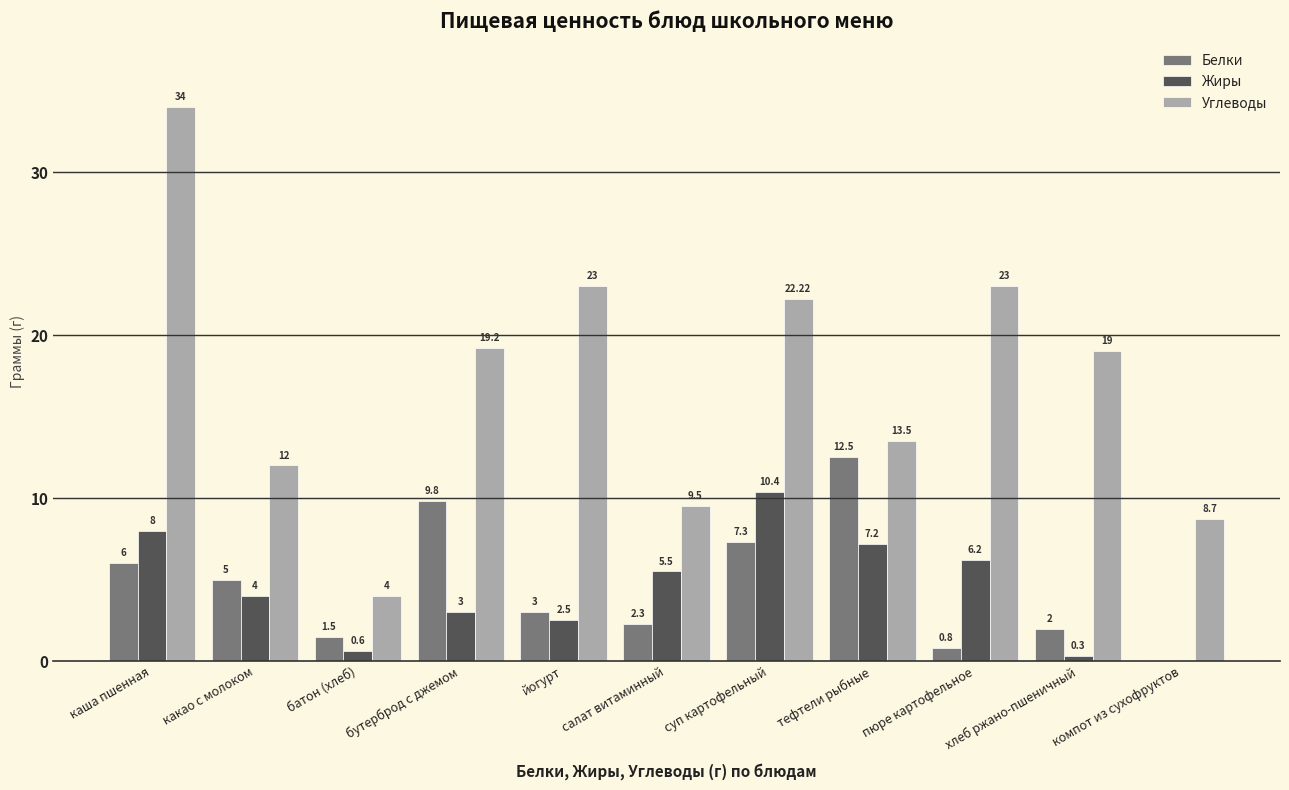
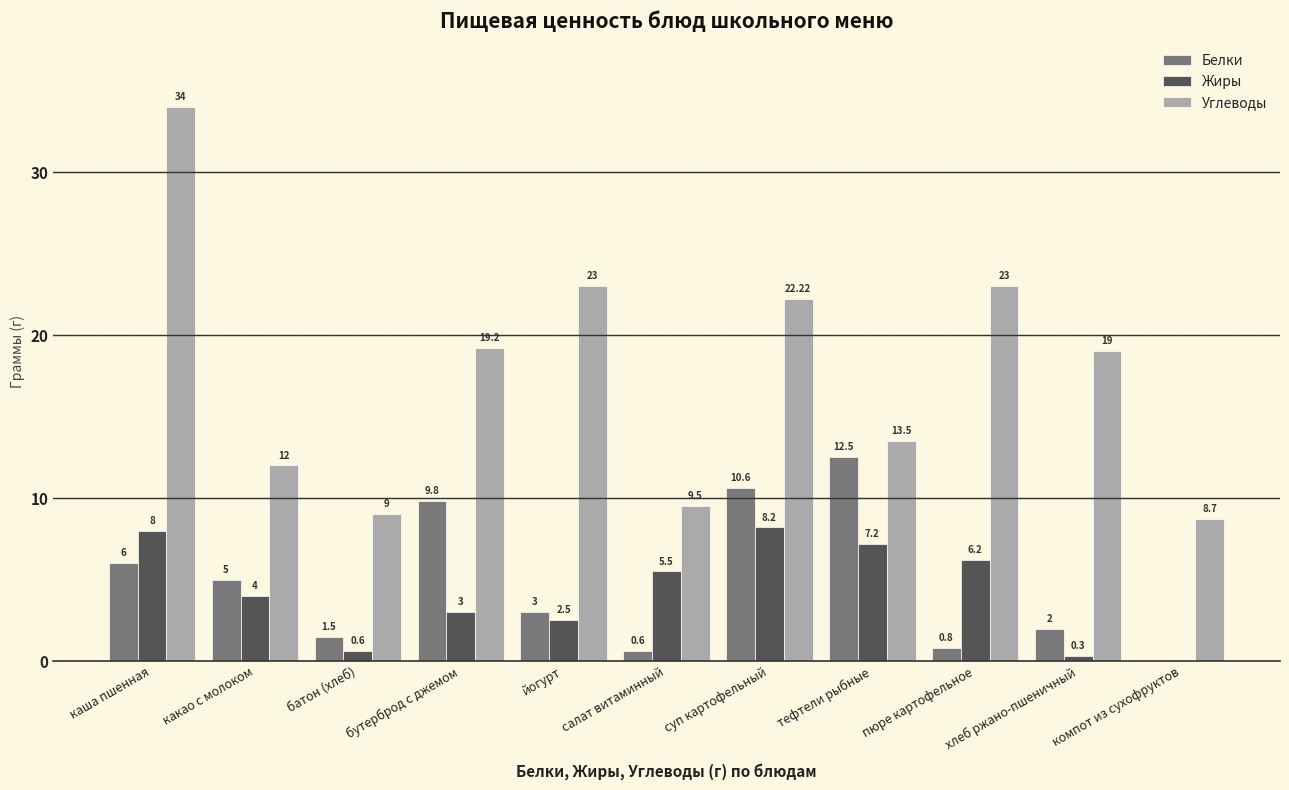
  {
    "Белки": {
      "каша пшенная": 6,
      "какао с молоком": 5,
      "батон (хлеб)": 1.5,
      "бутерброд с джемом": 9.8,
      "йогурт": 3,
-     "салат витаминный": 2.3,
-     "суп картофельный": 7.3,
+     "салат витаминный": 0.6,
+     "суп картофельный": 10.6,
      "тефтели рыбные": 12.5,
      "пюре картофельное": 0.8,
      "хлеб ржано-пшеничный": 2
    },
    "Жиры": {
      "каша пшенная": 8,
      "какао с молоком": 4,
      "батон (хлеб)": 0.6,
      "бутерброд с джемом": 3,
      "йогурт": 2.5,
      "салат витаминный": 5.5,
-     "суп картофельный": 10.4,
+     "суп картофельный": 8.2,
      "тефтели рыбные": 7.2,
      "пюре картофельное": 6.2,
      "хлеб ржано-пшеничный": 0.3
    },
    "Углеводы": {
      "каша пшенная": 34,
      "какао с молоком": 12,
-     "батон (хлеб)": 4,
+     "батон (хлеб)": 9,
      "бутерброд с джемом": 19.2,
      "йогурт": 23,
      "салат витаминный": 9.5,
      "суп картофельный": 22.22,
      "тефтели рыбные": 13.5,
      "пюре картофельное": 23,
      "хлеб ржано-пшеничный": 19,
      "компот из сухофруктов": 8.7
    }
  }
